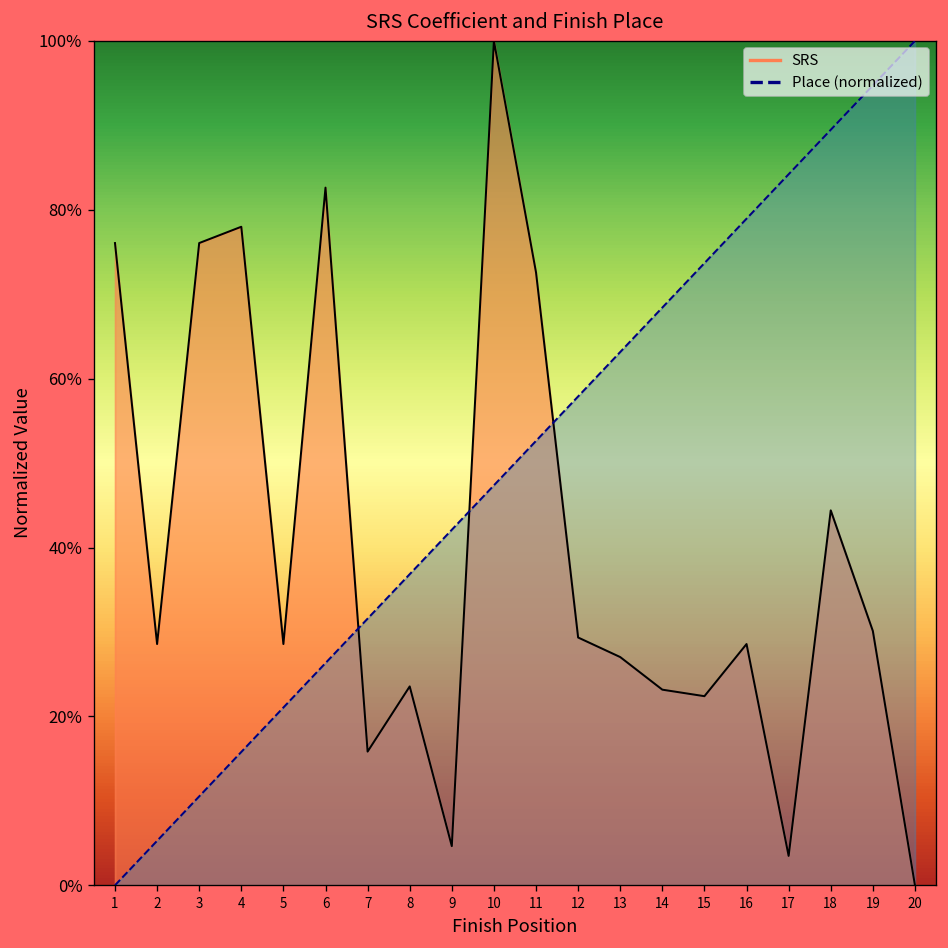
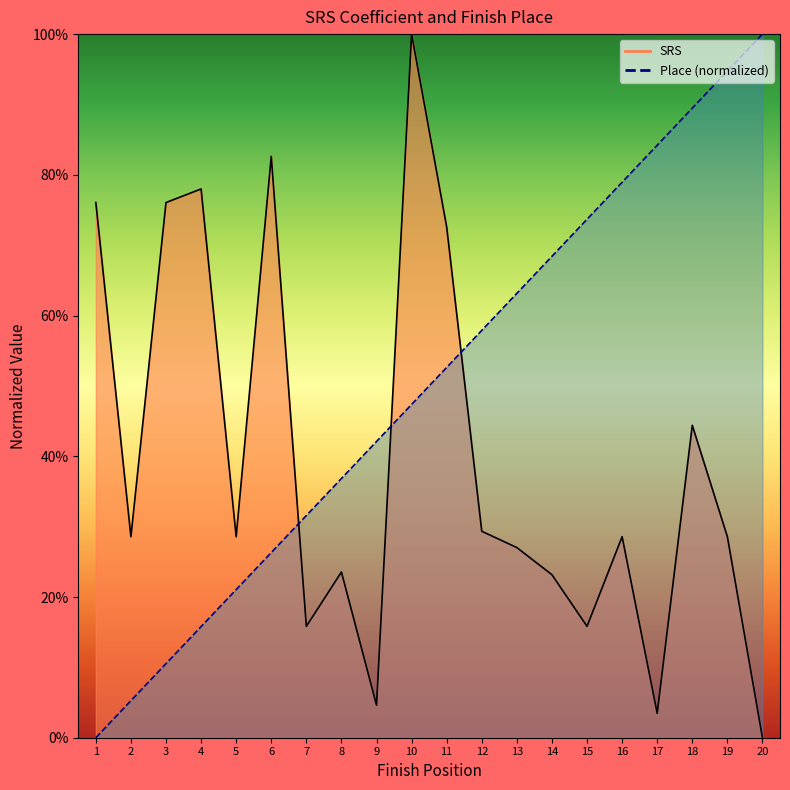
  {
    "SRS": {
      "1": "76%",
      "2": "29%",
      "3": "76%",
      "4": "78%",
      "5": "29%",
      "6": "83%",
      "7": "16%",
      "8": "24%",
      "9": "5%",
      "10": "100%",
      "11": "73%",
      "12": "29%",
      "13": "27%",
      "14": "23%",
-     "15": "22%",
+     "15": "16%",
      "16": "29%",
      "17": "3%",
      "18": "44%",
-     "19": "30%",
+     "19": "29%",
      "20": "0%"
    }
  }
